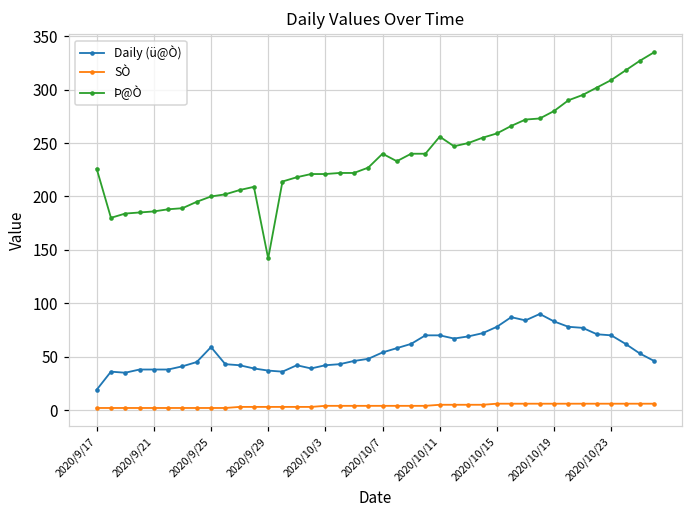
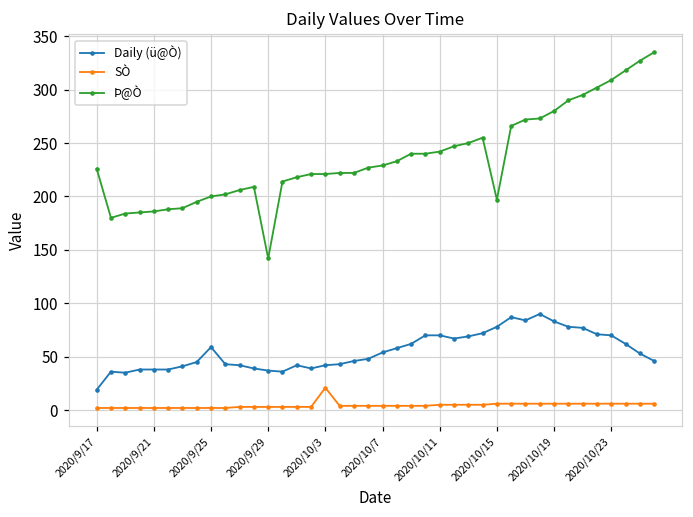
  {
    "Daily (ü@Ò)": {
      "2020/9/17": 20,
      "2020/9/21": 40,
      "2020/9/25": 60,
      "2020/9/29": 40,
      "2020/10/3": 40,
      "2020/10/7": 50,
      "2020/10/11": 70,
      "2020/10/15": 80,
      "2020/10/19": 80,
      "2020/10/23": 70
    },
    "SÒ": {
      "2020/9/17": 0,
      "2020/9/21": 0,
      "2020/9/25": 0,
      "2020/9/29": 0,
-     "2020/10/3": 0,
+     "2020/10/3": 20,
      "2020/10/7": 0,
      "2020/10/11": 10,
      "2020/10/15": 10,
      "2020/10/19": 10,
      "2020/10/23": 10
    },
    "Þ@Ò": {
      "2020/9/17": 230,
      "2020/9/21": 190,
      "2020/9/25": 200,
      "2020/9/29": 140,
      "2020/10/3": 220,
-     "2020/10/7": 240,
-     "2020/10/11": 260,
-     "2020/10/15": 260,
+     "2020/10/7": 230,
+     "2020/10/11": 240,
+     "2020/10/15": 200,
      "2020/10/19": 280,
      "2020/10/23": 310
    }
  }
